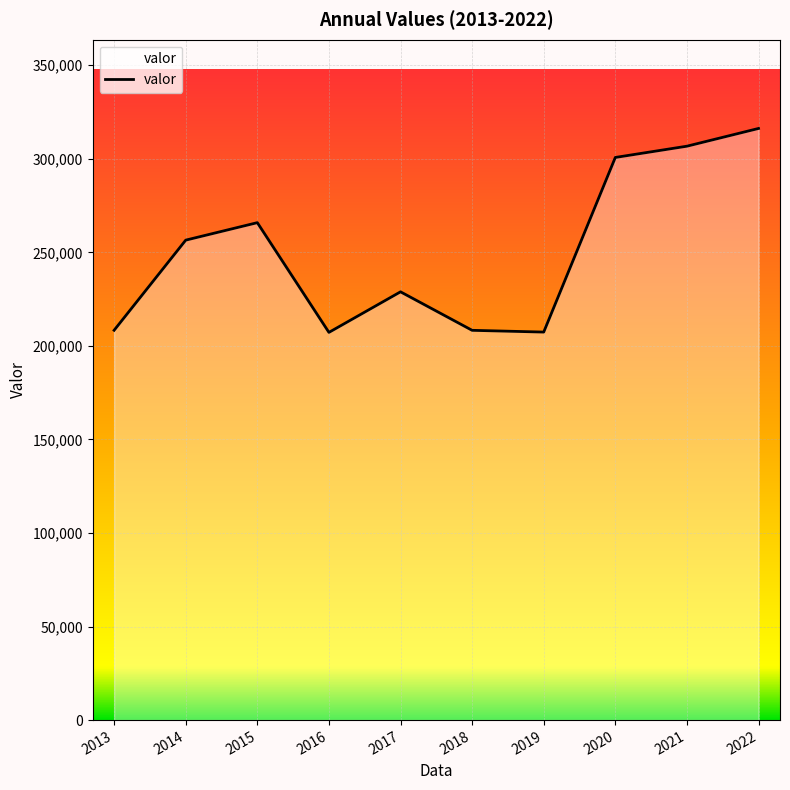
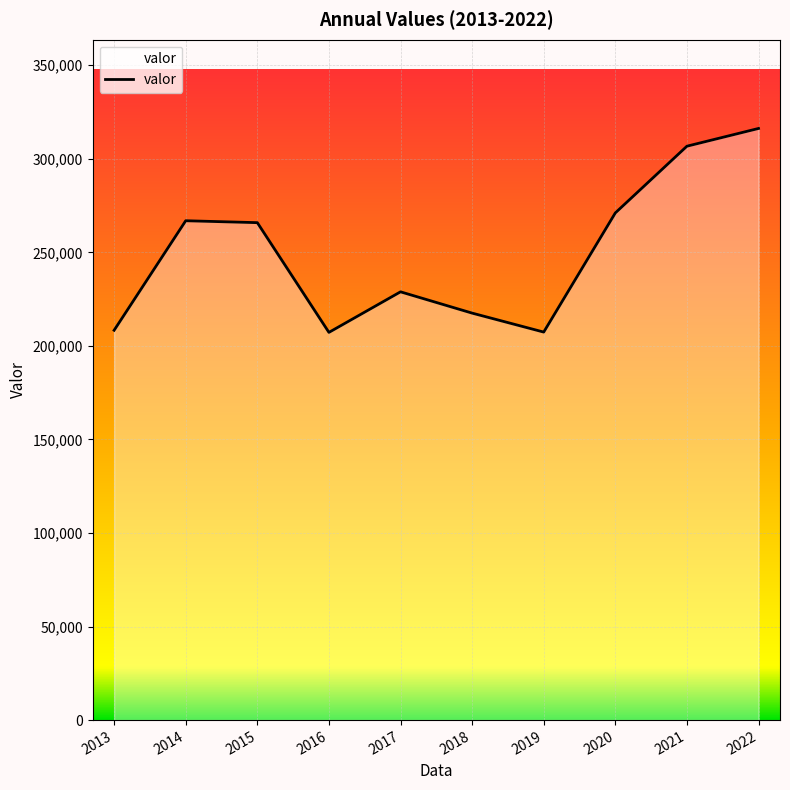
  {
    "2013": "208,000",
-   "2014": "257,000",
+   "2014": "267,000",
    "2015": "266,000",
    "2016": "207,000",
    "2017": "229,000",
-   "2018": "208,000",
+   "2018": "218,000",
    "2019": "207,000",
-   "2020": "301,000",
+   "2020": "271,000",
    "2021": "307,000",
    "2022": "316,000"
  }
